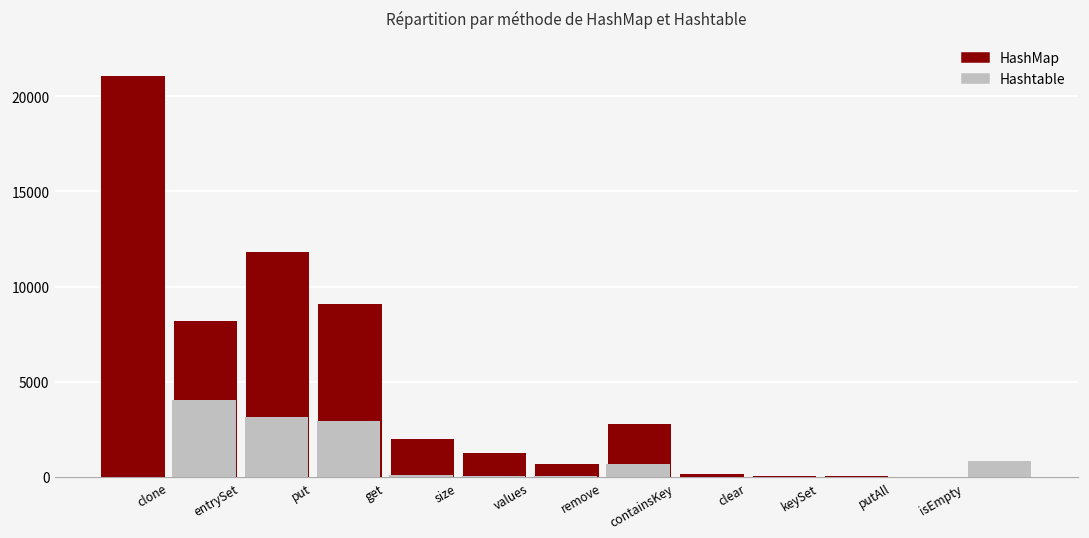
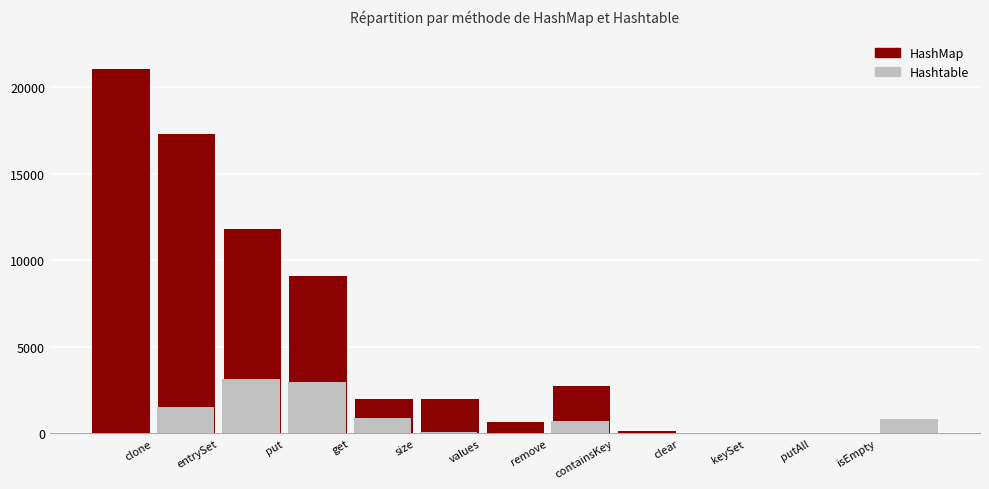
  {
    "HashMap": {
      "clone": 21000,
-     "entrySet": 8200,
+     "entrySet": 17300,
      "put": 11800,
      "get": 9100,
      "size": 2000,
-     "values": 1200,
+     "values": 2000,
      "remove": 700,
      "containsKey": 2800,
      "clear": 200
    },
    "Hashtable": {
-     "clone": 4000,
-     "get": 100,
+     "clone": 1500,
+     "get": 900,
      "keySet": 0,
      "putAll": 0,
      "isEmpty": 800
    }
  }
